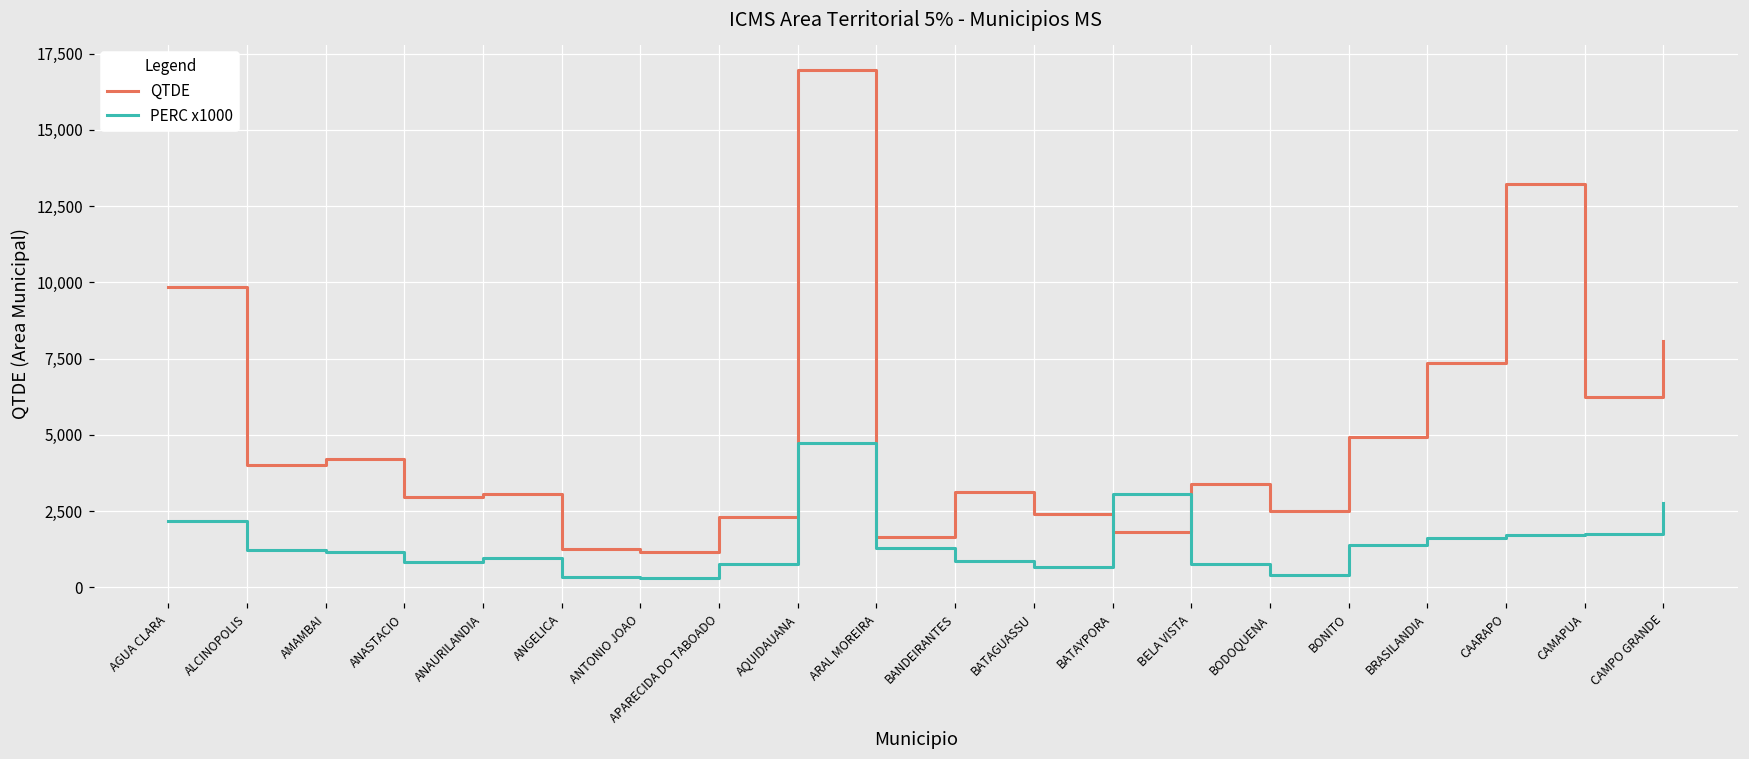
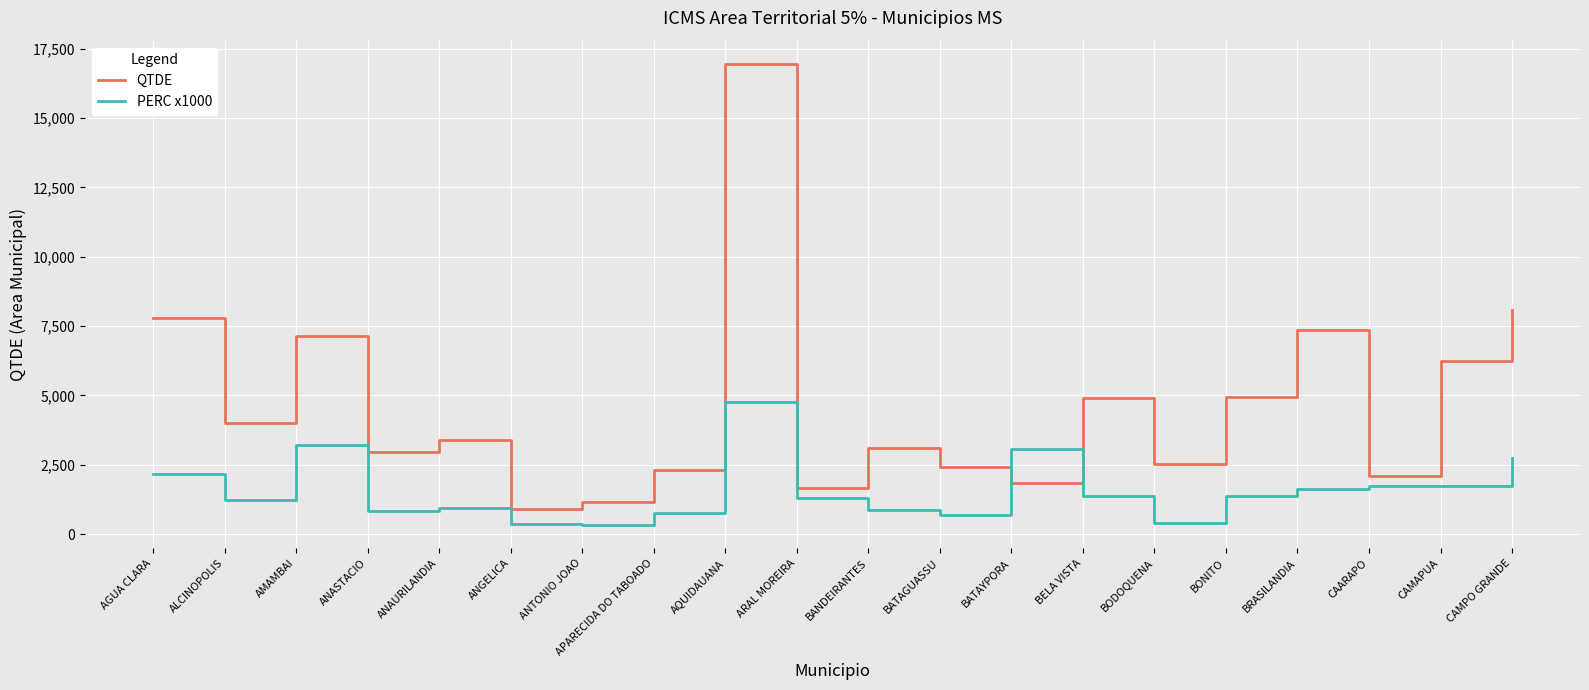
  {
    "QTDE": {
-     "AGUA CLARA": "9,800",
+     "AGUA CLARA": "7,800",
      "ALCINOPOLIS": "4,000",
-     "AMAMBAI": "4,200",
+     "AMAMBAI": "7,100",
      "ANASTACIO": "2,900",
-     "ANAURILANDIA": "3,100",
-     "ANGELICA": "1,300",
+     "ANAURILANDIA": "3,400",
+     "ANGELICA": "900",
      "ANTONIO JOAO": "1,100",
      "APARECIDA DO TABOADO": "2,300",
      "AQUIDAUANA": "17,000",
      "ARAL MOREIRA": "1,700",
      "BANDEIRANTES": "3,100",
      "BATAGUASSU": "2,400",
      "BATAYPORA": "1,800",
-     "BELA VISTA": "3,400",
+     "BELA VISTA": "4,900",
      "BODOQUENA": "2,500",
      "BONITO": "4,900",
      "BRASILANDIA": "7,400",
-     "CAARAPO": "13,200",
+     "CAARAPO": "2,100",
      "CAMAPUA": "6,200",
      "CAMPO GRANDE": "8,100"
    },
    "PERC x1000": {
      "AGUA CLARA": "2,200",
      "ALCINOPOLIS": "1,200",
-     "AMAMBAI": "1,200",
+     "AMAMBAI": "3,200",
      "ANASTACIO": "800",
      "ANAURILANDIA": "1,000",
      "ANGELICA": "400",
      "ANTONIO JOAO": "300",
      "APARECIDA DO TABOADO": "800",
      "AQUIDAUANA": "4,700",
      "ARAL MOREIRA": "1,300",
      "BANDEIRANTES": "900",
      "BATAGUASSU": "700",
      "BATAYPORA": "3,100",
-     "BELA VISTA": "800",
+     "BELA VISTA": "1,400",
      "BODOQUENA": "400",
      "BONITO": "1,400",
      "BRASILANDIA": "1,600",
      "CAARAPO": "1,700",
      "CAMAPUA": "1,700",
      "CAMPO GRANDE": "2,800"
    }
  }
